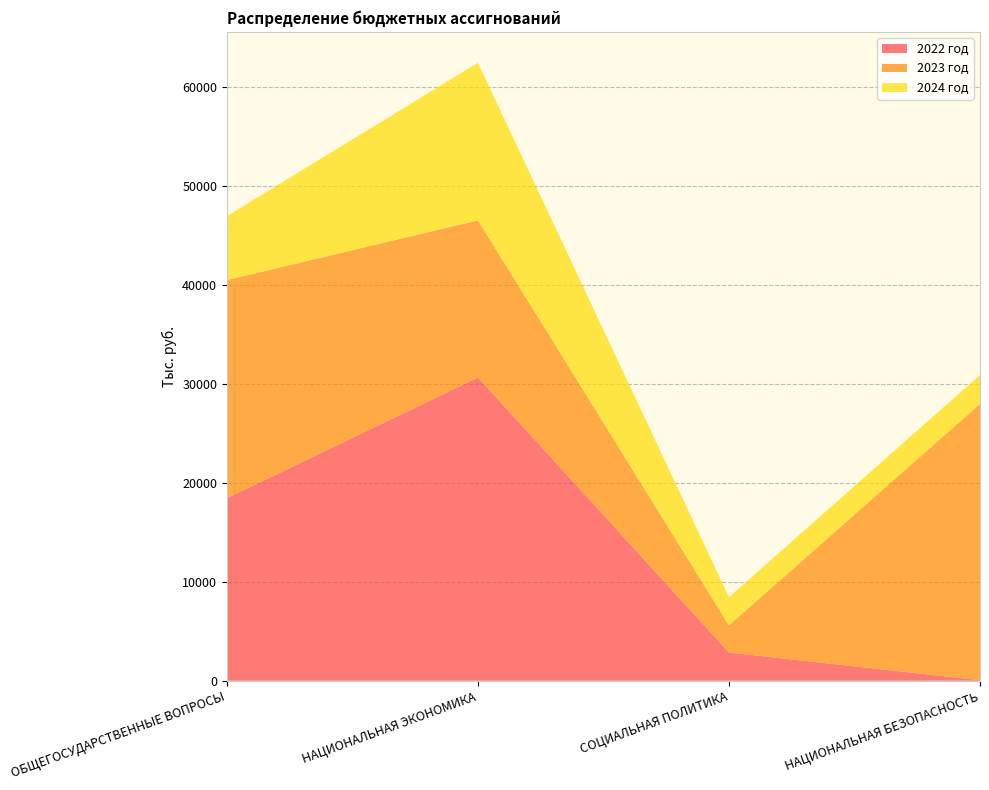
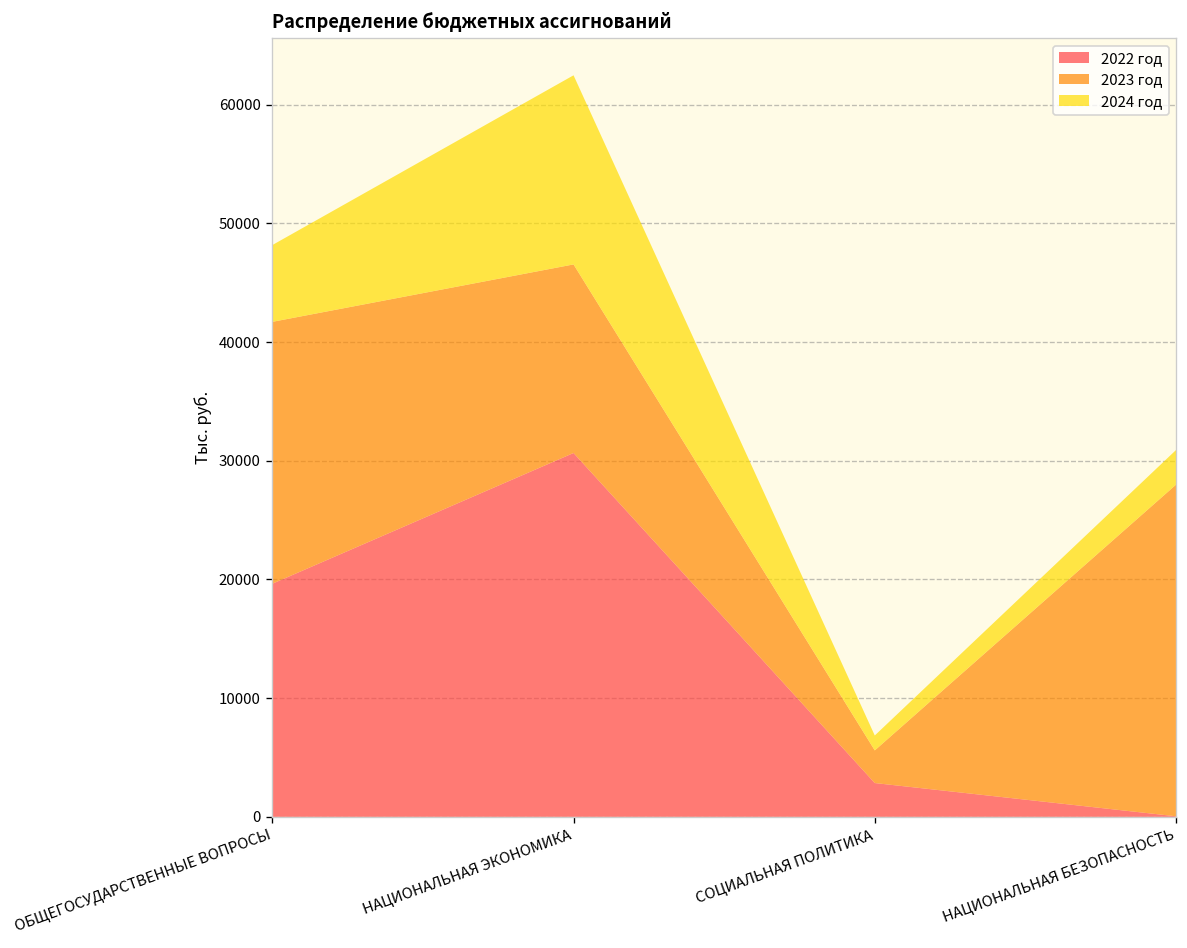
  {
    "2022 год": {
-     "ОБЩЕГОСУДАРСТВЕННЫЕ ВОПРОСЫ": 18000,
+     "ОБЩЕГОСУДАРСТВЕННЫЕ ВОПРОСЫ": 20000,
      "НАЦИОНАЛЬНАЯ ЭКОНОМИКА": 31000,
      "СОЦИАЛЬНАЯ ПОЛИТИКА": 3000
    },
    "2023 год": {
      "ОБЩЕГОСУДАРСТВЕННЫЕ ВОПРОСЫ": 22000,
      "НАЦИОНАЛЬНАЯ ЭКОНОМИКА": 16000,
      "СОЦИАЛЬНАЯ ПОЛИТИКА": 3000,
      "НАЦИОНАЛЬНАЯ БЕЗОПАСНОСТЬ": 28000
    },
    "2024 год": {
      "ОБЩЕГОСУДАРСТВЕННЫЕ ВОПРОСЫ": 6000,
      "НАЦИОНАЛЬНАЯ ЭКОНОМИКА": 16000,
-     "СОЦИАЛЬНАЯ ПОЛИТИКА": 3000,
+     "СОЦИАЛЬНАЯ ПОЛИТИКА": 1000,
      "НАЦИОНАЛЬНАЯ БЕЗОПАСНОСТЬ": 3000
    }
  }
